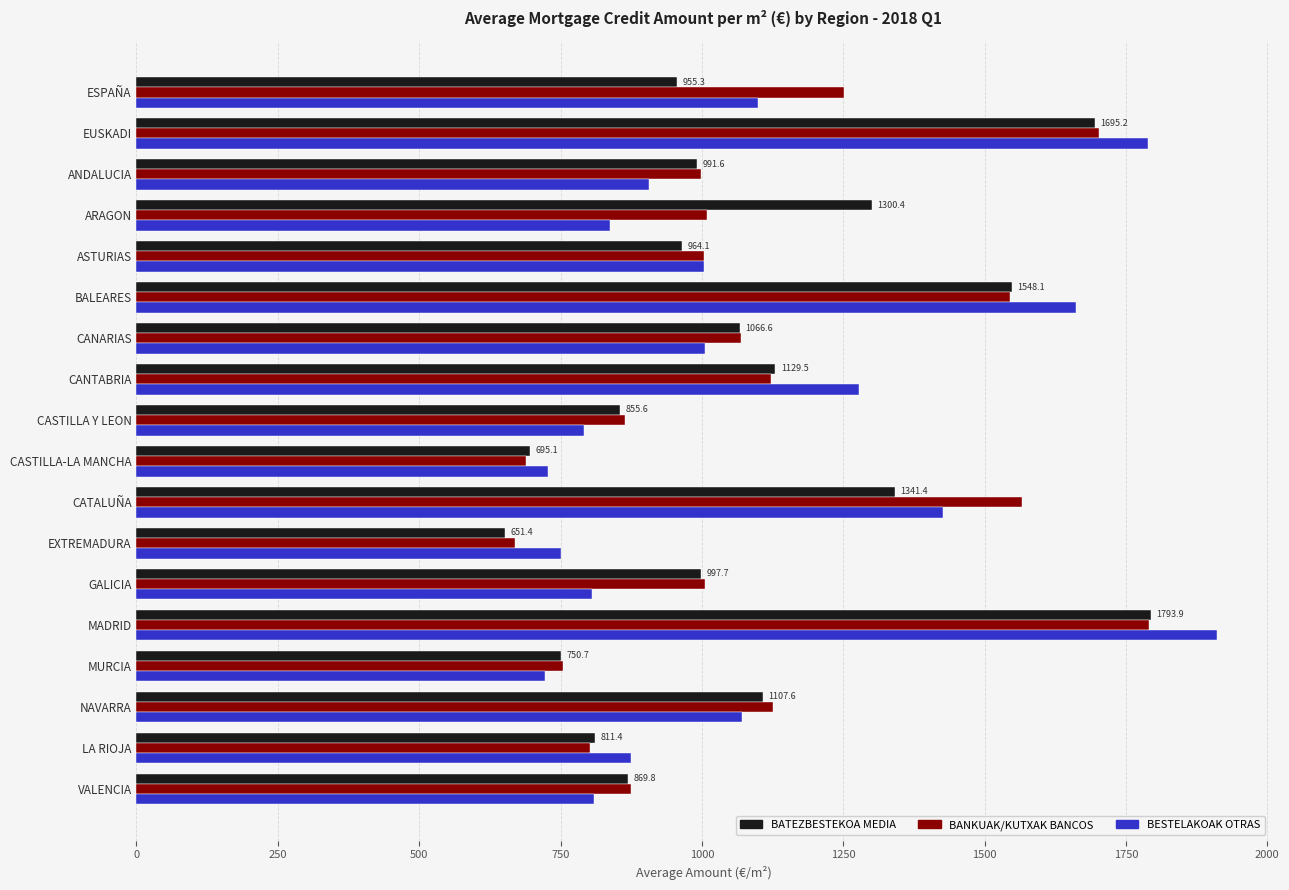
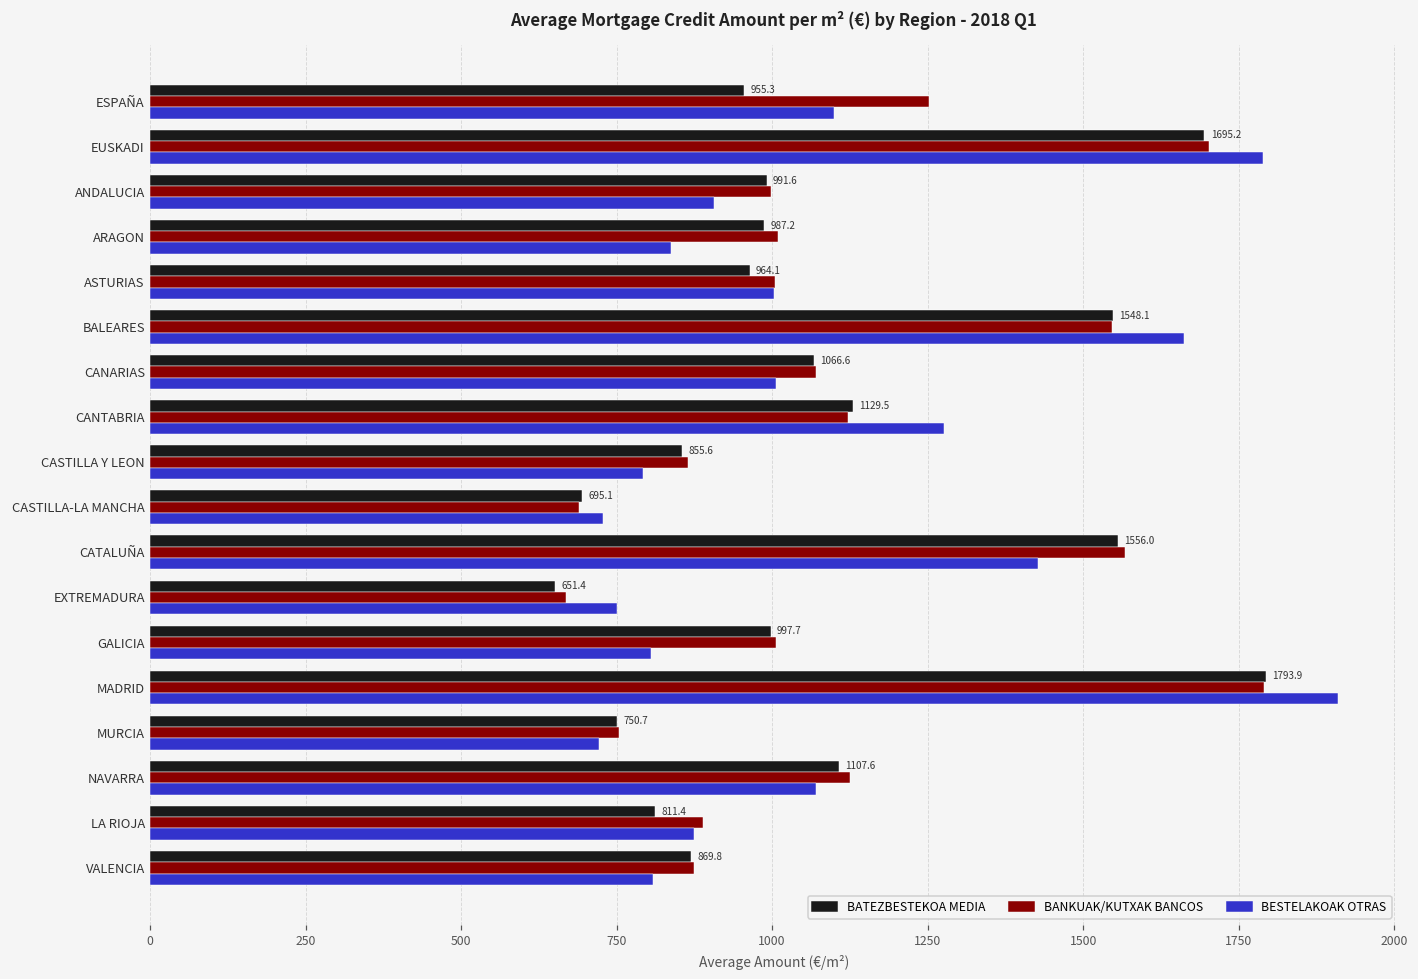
  {
    "BATEZBESTEKOA MEDIA": {
      "ESPAÑA": 955.3,
      "EUSKADI": 1695.2,
      "ANDALUCIA": 991.6,
-     "ARAGON": 1300.4,
+     "ARAGON": 987.2,
      "ASTURIAS": 964.1,
      "BALEARES": 1548.1,
      "CANARIAS": 1066.6,
      "CANTABRIA": 1129.5,
      "CASTILLA Y LEON": 855.6,
      "CASTILLA-LA MANCHA": 695.1,
-     "CATALUÑA": 1341.4,
+     "CATALUÑA": 1556.0,
      "EXTREMADURA": 651.4,
      "GALICIA": 997.7,
      "MADRID": 1793.9,
      "MURCIA": 750.7,
      "NAVARRA": 1107.6,
      "LA RIOJA": 811.4,
      "VALENCIA": 869.8
    },
    "BANKUAK/KUTXAK BANCOS": {
      "ESPAÑA": 1250,
      "BALEARES": 1550,
      "CANARIAS": 1070,
      "CANTABRIA": 1120,
      "CASTILLA-LA MANCHA": 690,
      "MADRID": 1790,
      "MURCIA": 750,
-     "LA RIOJA": 800,
+     "LA RIOJA": 890,
      "VALENCIA": 870
    },
    "BESTELAKOAK OTRAS": {
      "ESPAÑA": 1100,
      "EUSKADI": 1790,
      "ANDALUCIA": 910,
      "ARAGON": 840,
      "ASTURIAS": 1000,
      "BALEARES": 1660,
      "CANARIAS": 1010,
      "CANTABRIA": 1280,
      "CASTILLA Y LEON": 790,
      "CASTILLA-LA MANCHA": 730,
      "CATALUÑA": 1430,
      "EXTREMADURA": 750,
      "GALICIA": 810,
      "MADRID": 1910,
      "MURCIA": 720,
      "NAVARRA": 1070,
      "LA RIOJA": 870,
      "VALENCIA": 810
    }
  }
